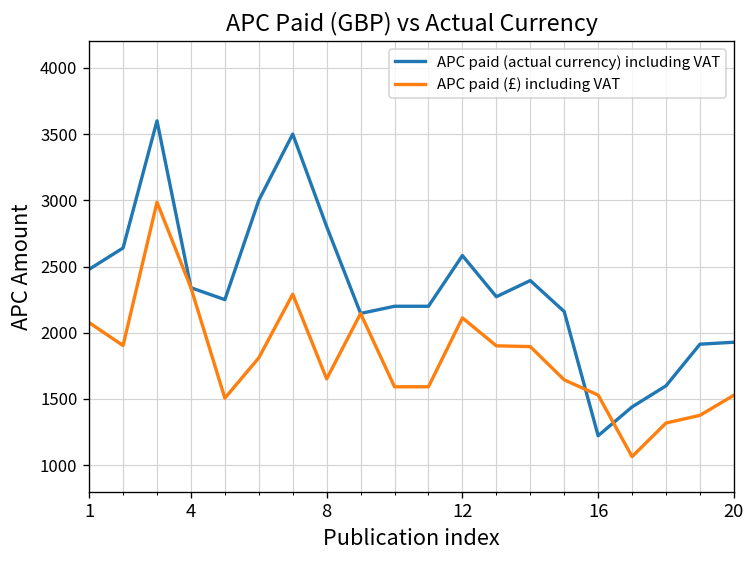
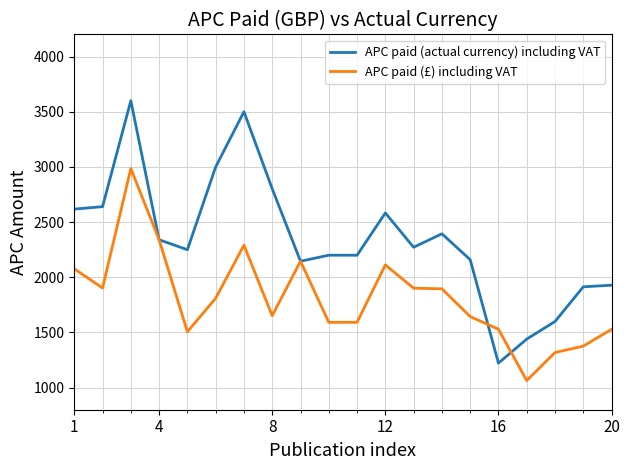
  {
    "APC paid (actual currency) including VAT": {
-     "1": 2480,
+     "1": 2620,
      "8": 2800,
      "12": 2580,
      "16": 1220,
      "20": 1930
    },
    "APC paid (£) including VAT": {
      "1": 2080,
      "8": 1650,
      "12": 2110,
      "16": 1530,
      "20": 1530
    }
  }
